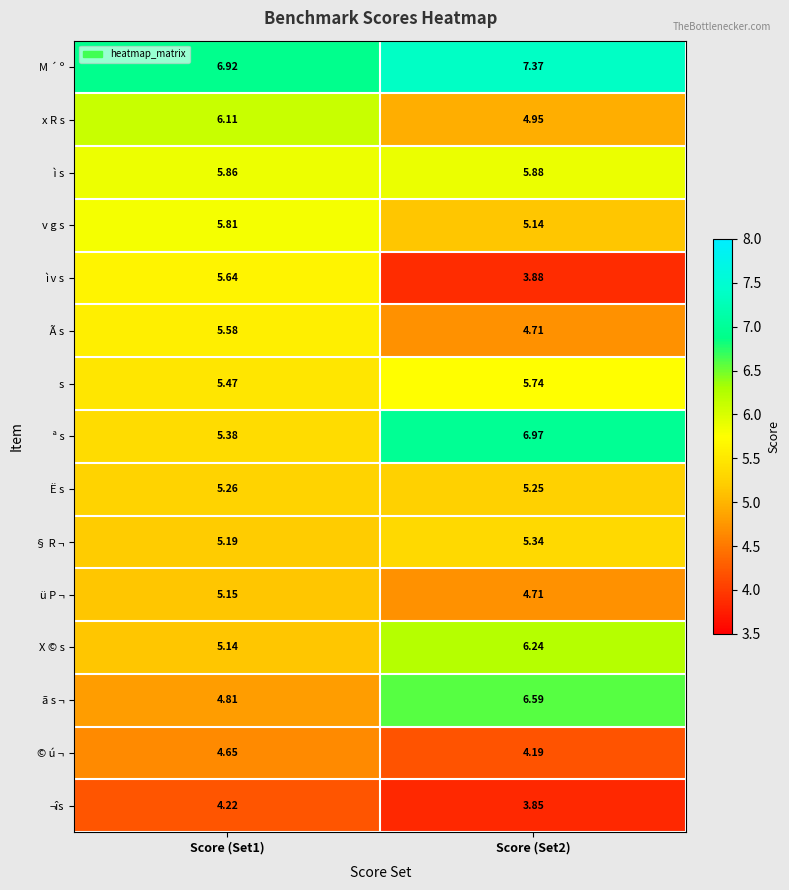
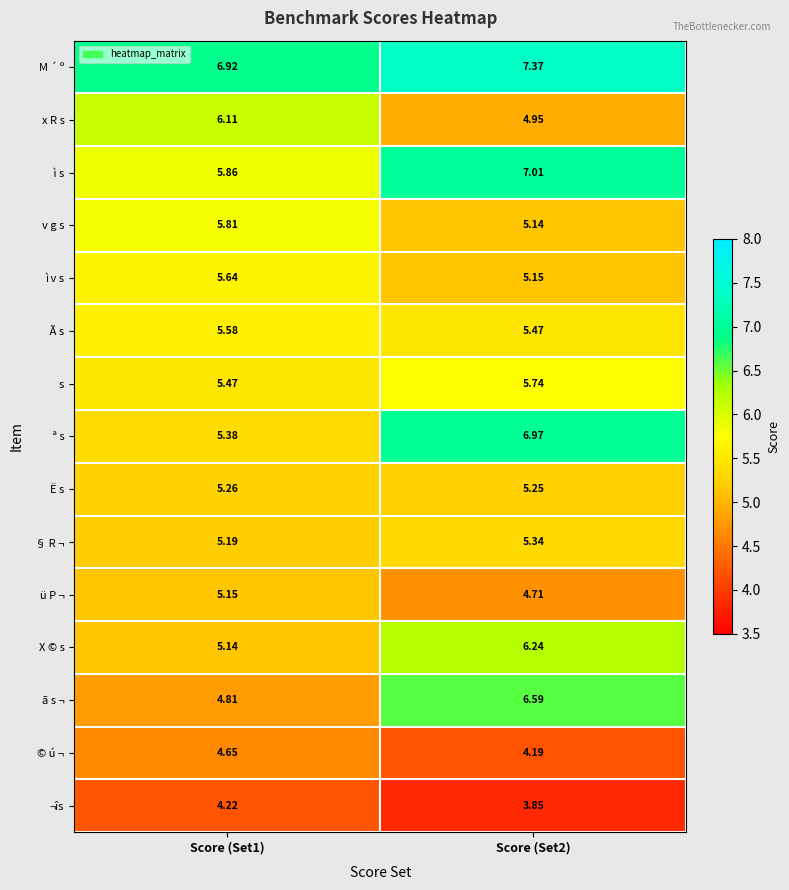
  {
    "M ´ º": {
      "Score (Set1)": 6.92,
      "Score (Set2)": 7.37
    },
    "x R s": {
      "Score (Set1)": 6.11,
      "Score (Set2)": 4.95
    },
    "ì s": {
      "Score (Set1)": 5.86,
-     "Score (Set2)": 5.88
+     "Score (Set2)": 7.01
    },
    "v g s": {
      "Score (Set1)": 5.81,
      "Score (Set2)": 5.14
    },
    "ì v s": {
      "Score (Set1)": 5.64,
-     "Score (Set2)": 3.88
+     "Score (Set2)": 5.15
    },
    "Ã s": {
      "Score (Set1)": 5.58,
-     "Score (Set2)": 4.71
+     "Score (Set2)": 5.47
    },
    "s": {
      "Score (Set1)": 5.47,
      "Score (Set2)": 5.74
    },
    "ª s": {
      "Score (Set1)": 5.38,
      "Score (Set2)": 6.97
    },
    "Ë s": {
      "Score (Set1)": 5.26,
      "Score (Set2)": 5.25
    },
    "§ R ¬": {
      "Score (Set1)": 5.19,
      "Score (Set2)": 5.34
    },
    "ü P ¬": {
      "Score (Set1)": 5.15,
      "Score (Set2)": 4.71
    },
    "X © s": {
      "Score (Set1)": 5.14,
      "Score (Set2)": 6.24
    },
    "ã s ¬": {
      "Score (Set1)": 4.81,
      "Score (Set2)": 6.59
    },
    "© ú ¬": {
      "Score (Set1)": 4.65,
      "Score (Set2)": 4.19
    },
    "¬îs": {
      "Score (Set1)": 4.22,
      "Score (Set2)": 3.85
    }
  }
